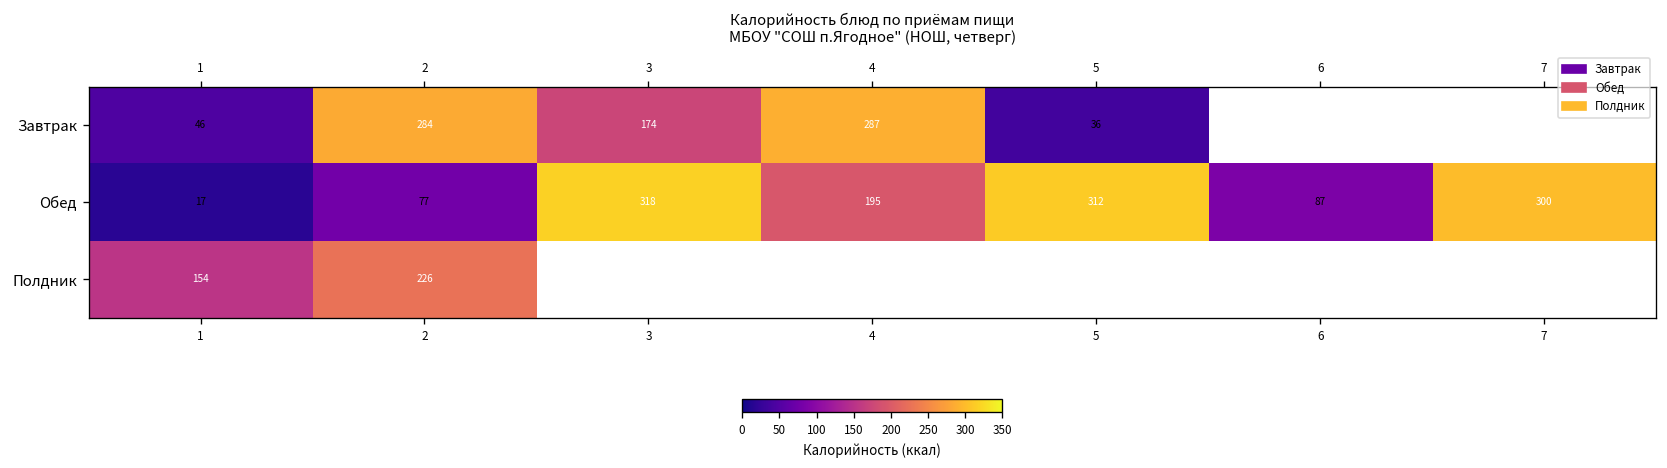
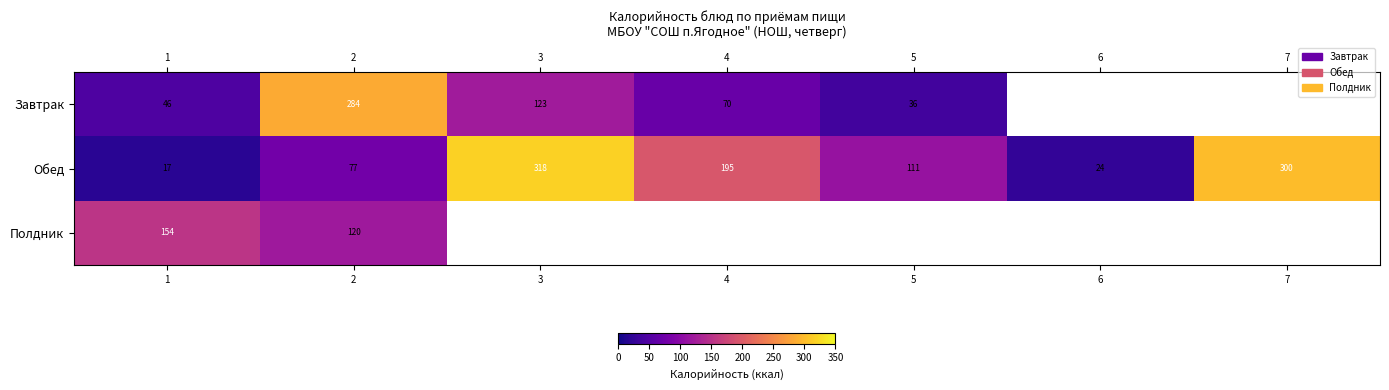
  {
    "Завтрак": {
      "1": 46,
      "2": 284,
-     "3": 174,
-     "4": 287,
+     "3": 123,
+     "4": 70,
      "5": 36
    },
    "Обед": {
      "1": 17,
      "2": 77,
      "3": 318,
      "4": 195,
-     "5": 312,
-     "6": 87,
+     "5": 111,
+     "6": 24,
      "7": 300
    },
    "Полдник": {
      "1": 154,
-     "2": 226
+     "2": 120
    }
  }
